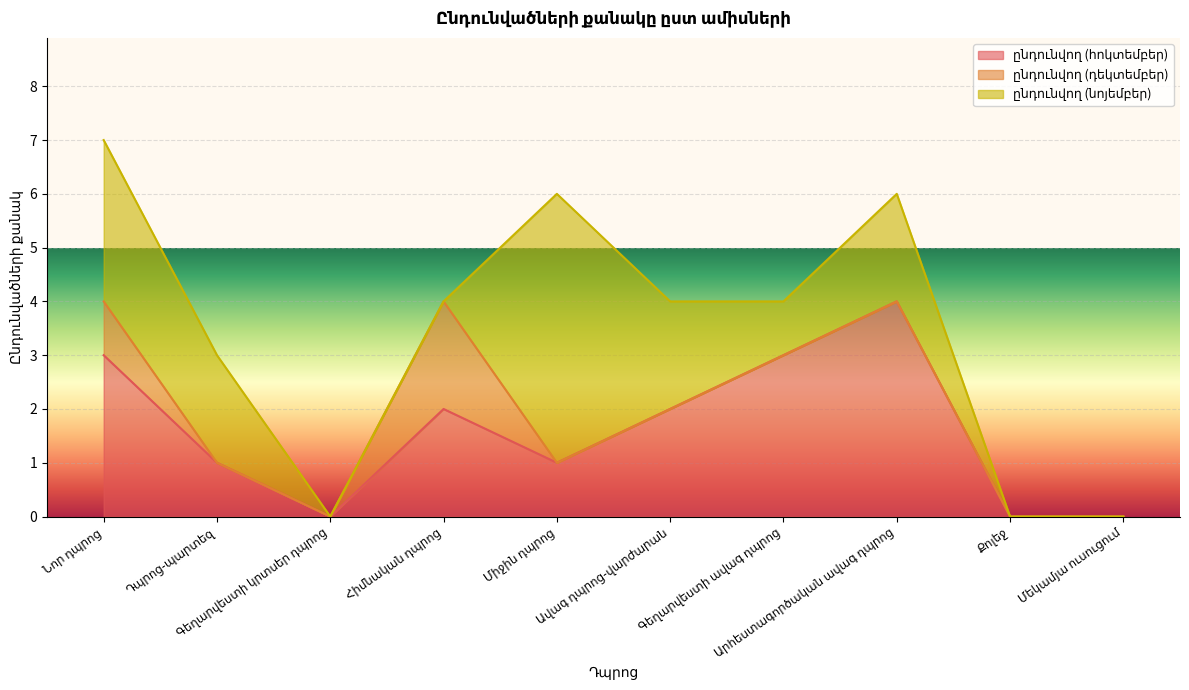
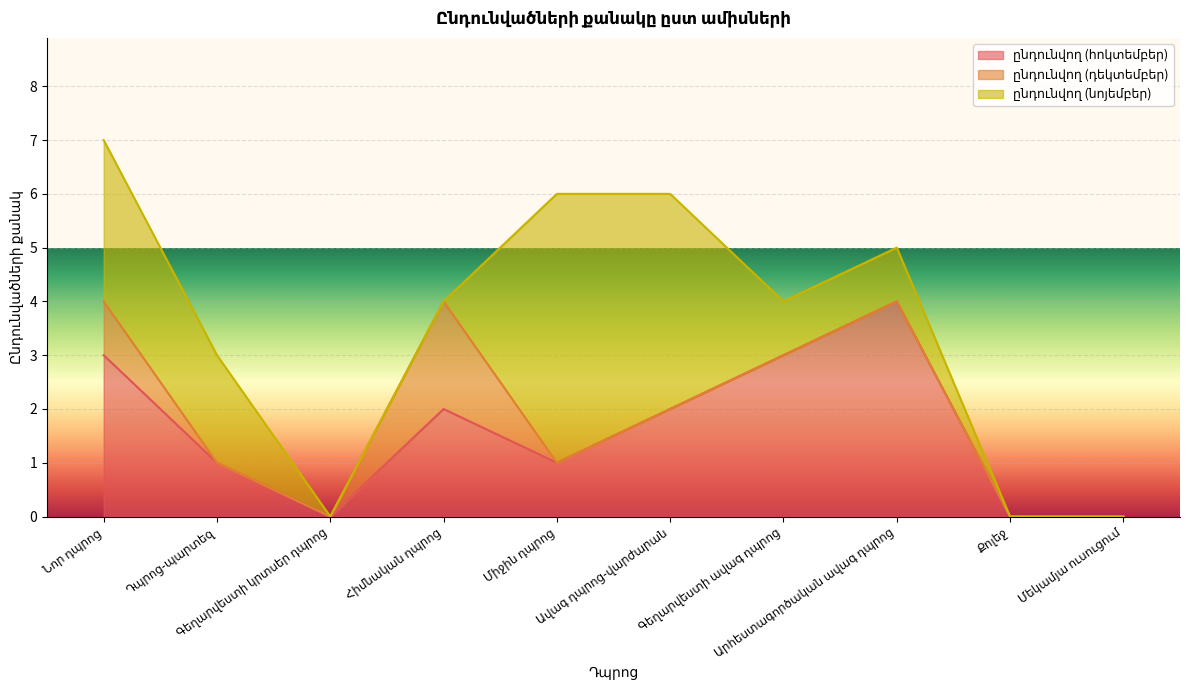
  {
    "ընդունվող (նոյեմբեր)": {
      "Նոր դպրոց": 3,
      "Դպրոց-պարտեզ": 2,
      "Միջին դպրոց": 5,
-     "Ավագ դպրոց-վարժարան": 2,
+     "Ավագ դպրոց-վարժարան": 4,
      "Գեղարվեստի ավագ դպրոց": 1,
-     "Արհեստագործական ավագ դպրոց": 2
+     "Արհեստագործական ավագ դպրոց": 1
    }
  }
